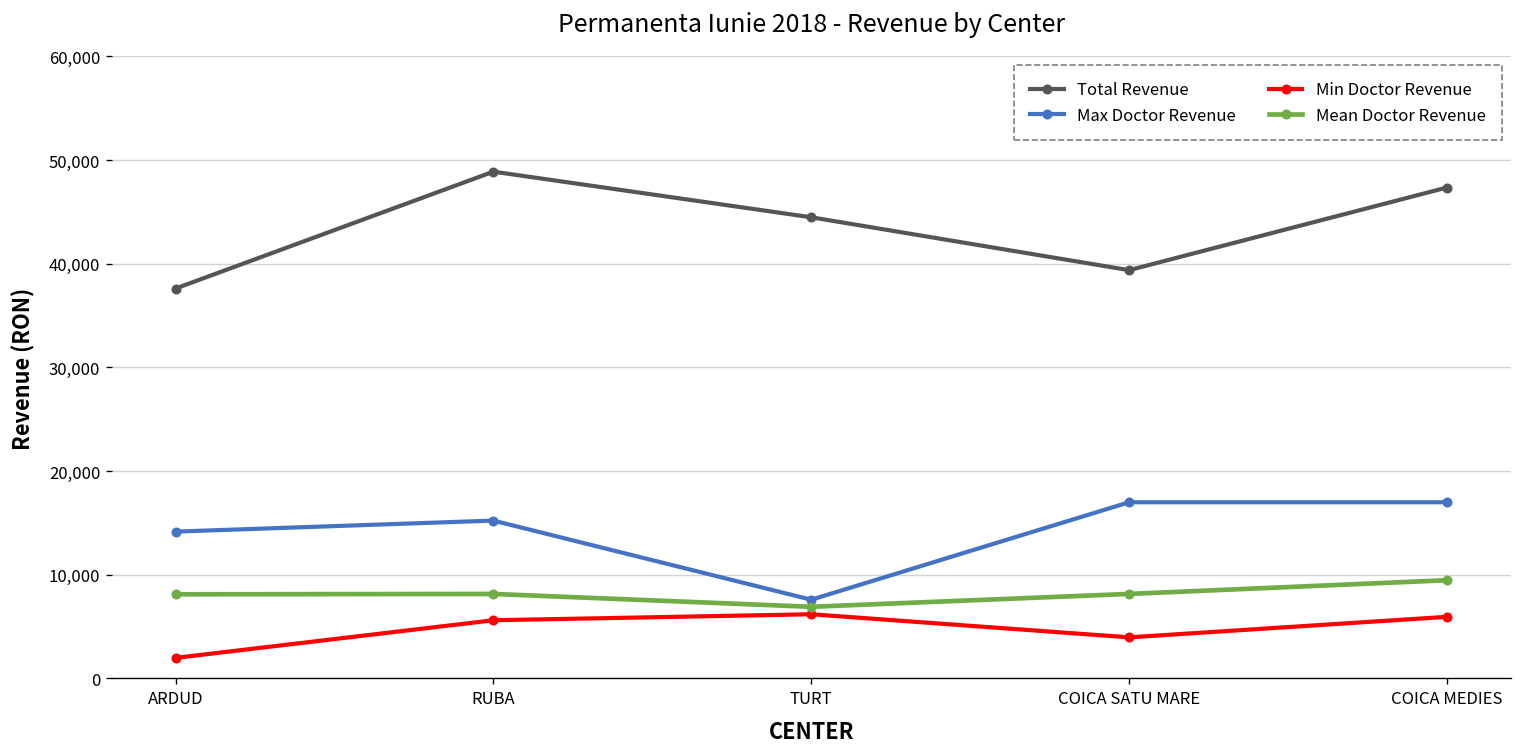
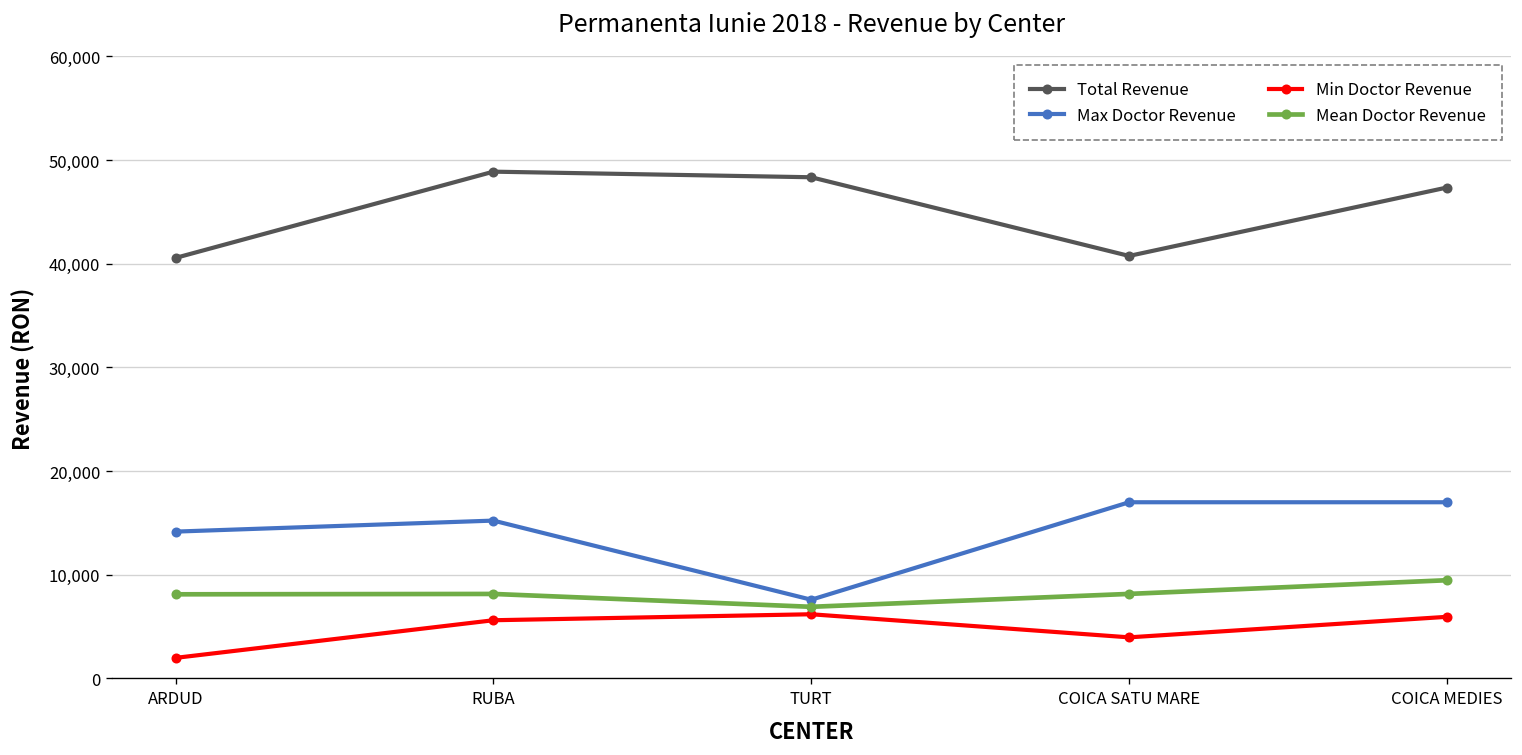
  {
    "Total Revenue": {
-     "ARDUD": "38,000",
+     "ARDUD": "41,000",
      "RUBA": "49,000",
-     "TURT": "44,000",
-     "COICA SATU MARE": "39,000",
+     "TURT": "48,000",
+     "COICA SATU MARE": "41,000",
      "COICA MEDIES": "47,000"
    },
    "Max Doctor Revenue": {
      "ARDUD": "14,000",
      "RUBA": "15,000",
      "TURT": "8,000",
      "COICA SATU MARE": "17,000",
      "COICA MEDIES": "17,000"
    },
    "Min Doctor Revenue": {
      "ARDUD": "2,000",
      "RUBA": "6,000",
      "TURT": "6,000",
      "COICA SATU MARE": "4,000",
      "COICA MEDIES": "6,000"
    },
    "Mean Doctor Revenue": {
      "ARDUD": "8,000",
      "RUBA": "8,000",
      "TURT": "7,000",
      "COICA SATU MARE": "8,000",
      "COICA MEDIES": "9,000"
    }
  }
